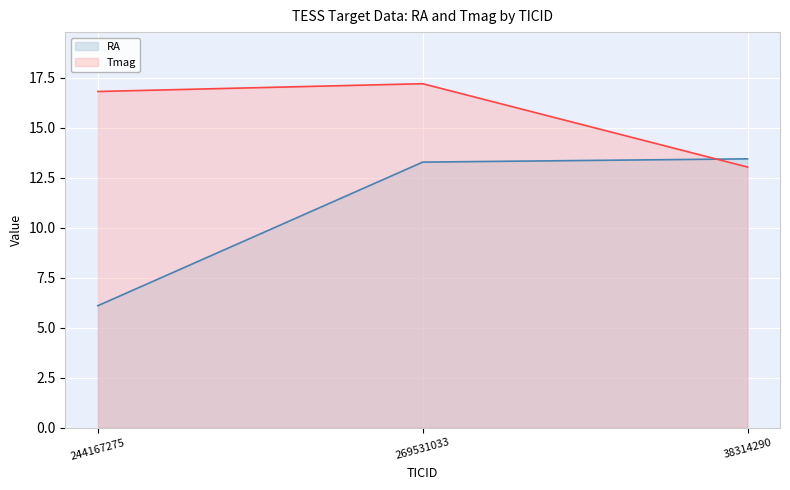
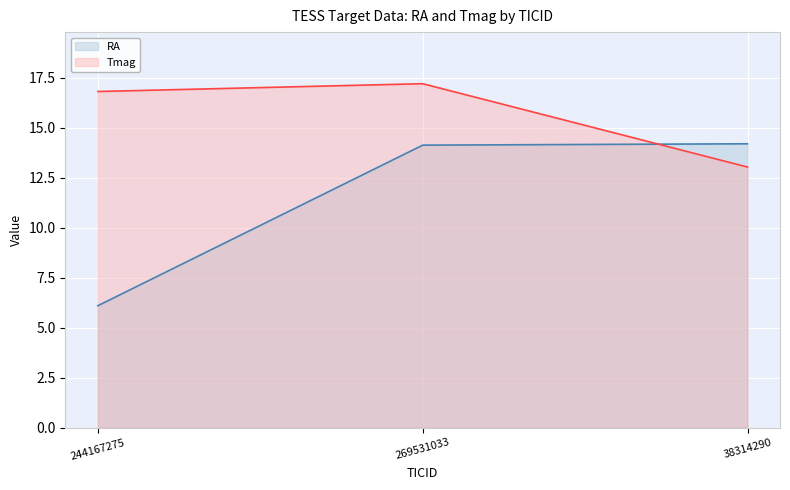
  {
    "RA": {
      "244167275": 6.1,
-     "269531033": 13.3,
-     "38314290": 13.4
+     "269531033": 14.1,
+     "38314290": 14.2
    },
    "Tmag": {
      "244167275": 16.8,
      "269531033": 17.2,
      "38314290": 13.0
    }
  }
